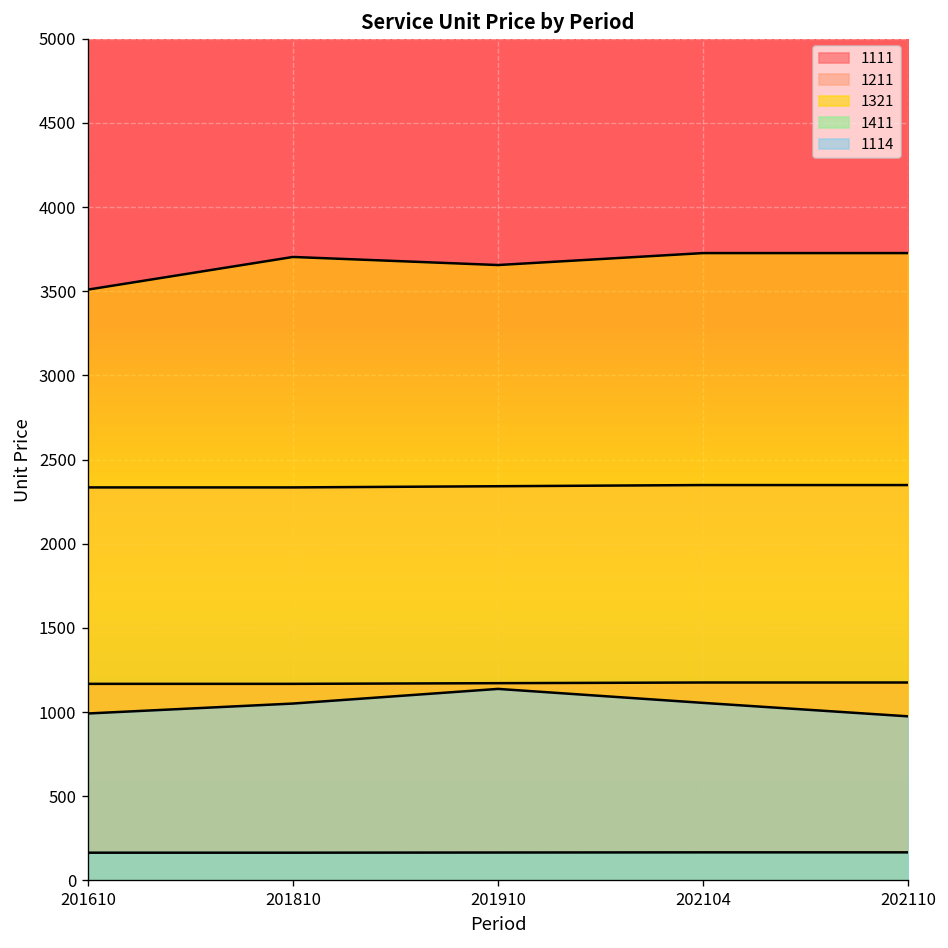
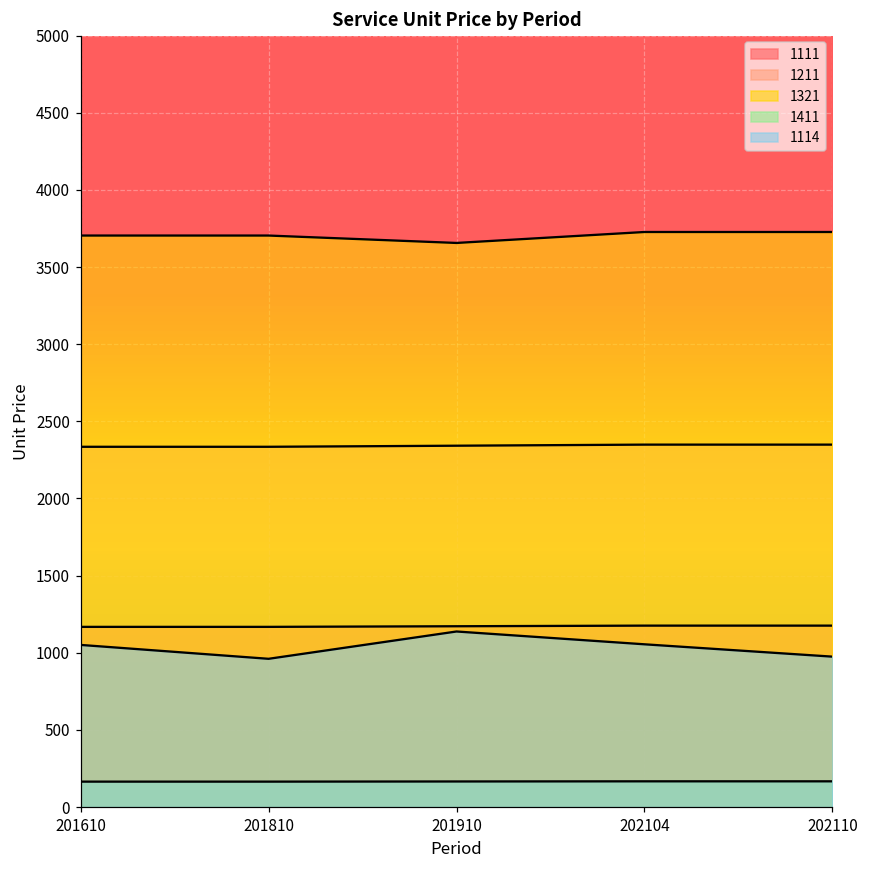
  {
    "1321": {
-     "201610": 3510,
+     "201610": 3700,
      "201810": 3700,
      "201910": 3660,
      "202104": 3730,
      "202110": 3730
    },
    "1411": {
      "201610": 170,
      "201810": 170,
      "201910": 170,
      "202104": 170,
      "202110": 170
    },
    "1114": {
-     "201610": 990,
-     "201810": 1050,
+     "201610": 1050,
+     "201810": 960,
      "201910": 1140,
      "202104": 1060,
      "202110": 980
    }
  }
